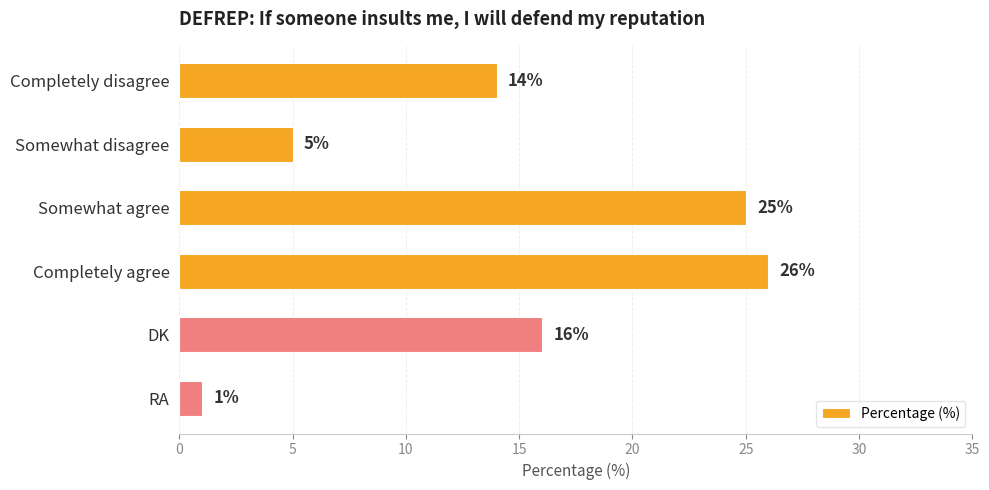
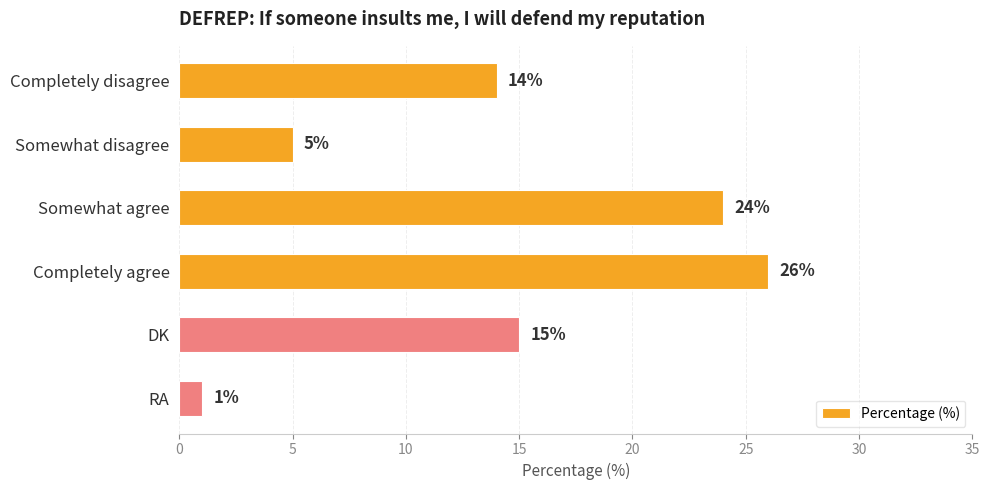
  {
    "Completely disagree": "14%",
    "Somewhat disagree": "5%",
-   "Somewhat agree": "25%",
+   "Somewhat agree": "24%",
    "Completely agree": "26%",
-   "DK": "16%",
+   "DK": "15%",
    "RA": "1%"
  }
